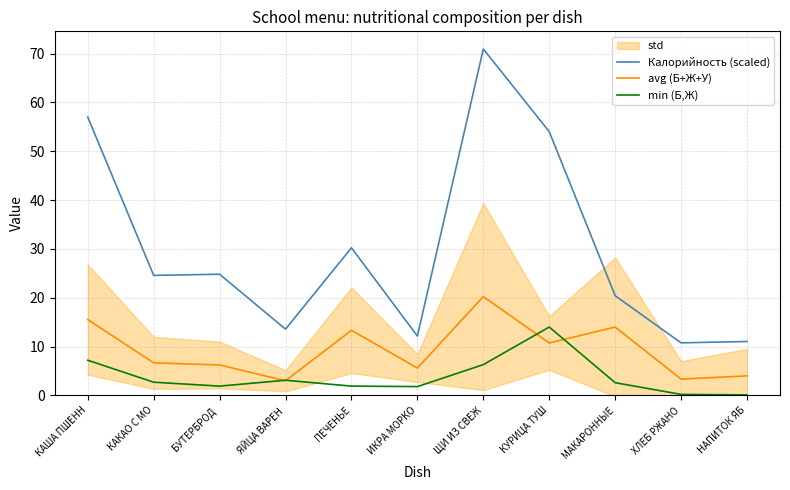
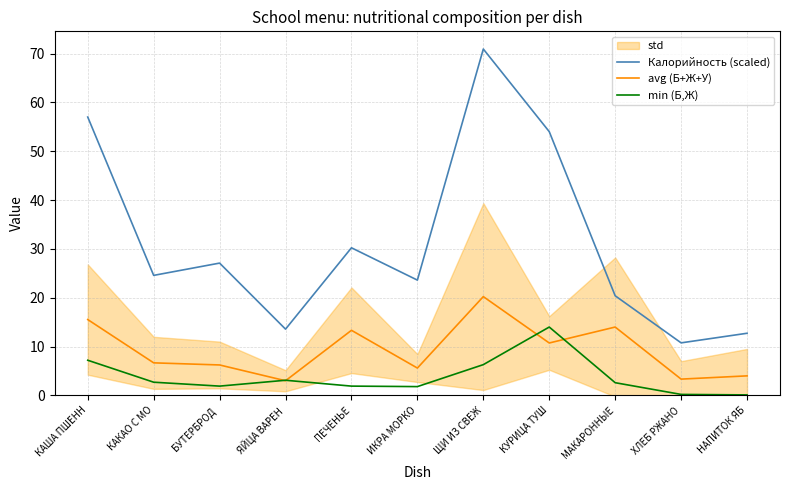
  {
    "Калорийность (scaled)": {
      "КАША ПШЕНН": 57,
      "КАКАО С МО": 25,
-     "БУТЕРБРОД": 25,
+     "БУТЕРБРОД": 27,
      "ЯЙЦА ВАРЕН": 14,
      "ПЕЧЕНЬЕ": 30,
-     "ИКРА МОРКО": 12,
+     "ИКРА МОРКО": 24,
      "ЩИ ИЗ СВЕЖ": 71,
      "КУРИЦА ТУШ": 54,
      "МАКАРОННЫЕ": 20,
      "ХЛЕБ РЖАНО": 11,
-     "НАПИТОК ЯБ": 11
+     "НАПИТОК ЯБ": 13
    },
    "min (Б,Ж)": {
      "КАША ПШЕНН": 7,
      "КАКАО С МО": 3,
      "БУТЕРБРОД": 2,
      "ПЕЧЕНЬЕ": 2,
      "ИКРА МОРКО": 2,
      "ЩИ ИЗ СВЕЖ": 6,
      "КУРИЦА ТУШ": 14,
      "МАКАРОННЫЕ": 3,
      "ХЛЕБ РЖАНО": 0,
      "НАПИТОК ЯБ": 0
    }
  }
